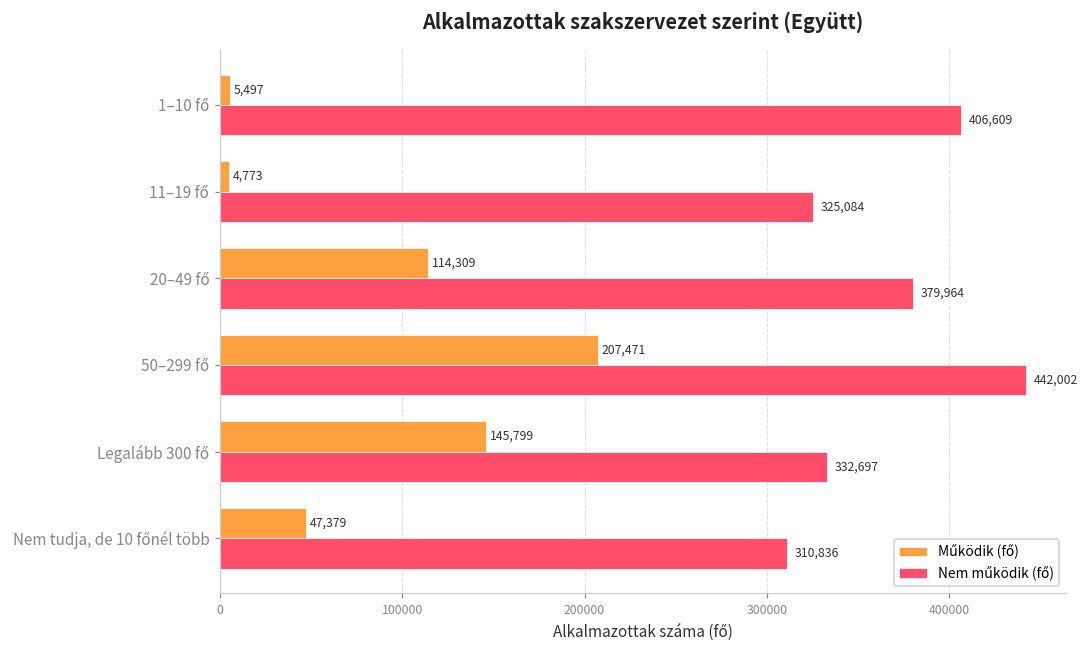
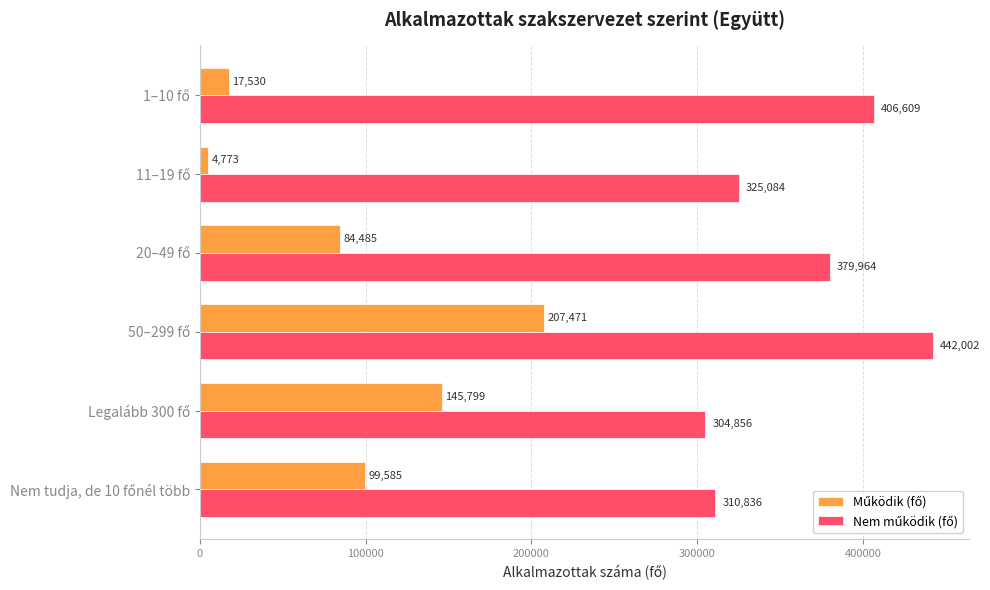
  {
    "Működik (fő)": {
-     "1–10 fő": "5,497",
+     "1–10 fő": "17,530",
      "11–19 fő": "4,773",
-     "20–49 fő": "114,309",
+     "20–49 fő": "84,485",
      "50–299 fő": "207,471",
      "Legalább 300 fő": "145,799",
-     "Nem tudja, de 10 főnél több": "47,379"
+     "Nem tudja, de 10 főnél több": "99,585"
    },
    "Nem működik (fő)": {
      "1–10 fő": "406,609",
      "11–19 fő": "325,084",
      "20–49 fő": "379,964",
      "50–299 fő": "442,002",
-     "Legalább 300 fő": "332,697",
+     "Legalább 300 fő": "304,856",
      "Nem tudja, de 10 főnél több": "310,836"
    }
  }
